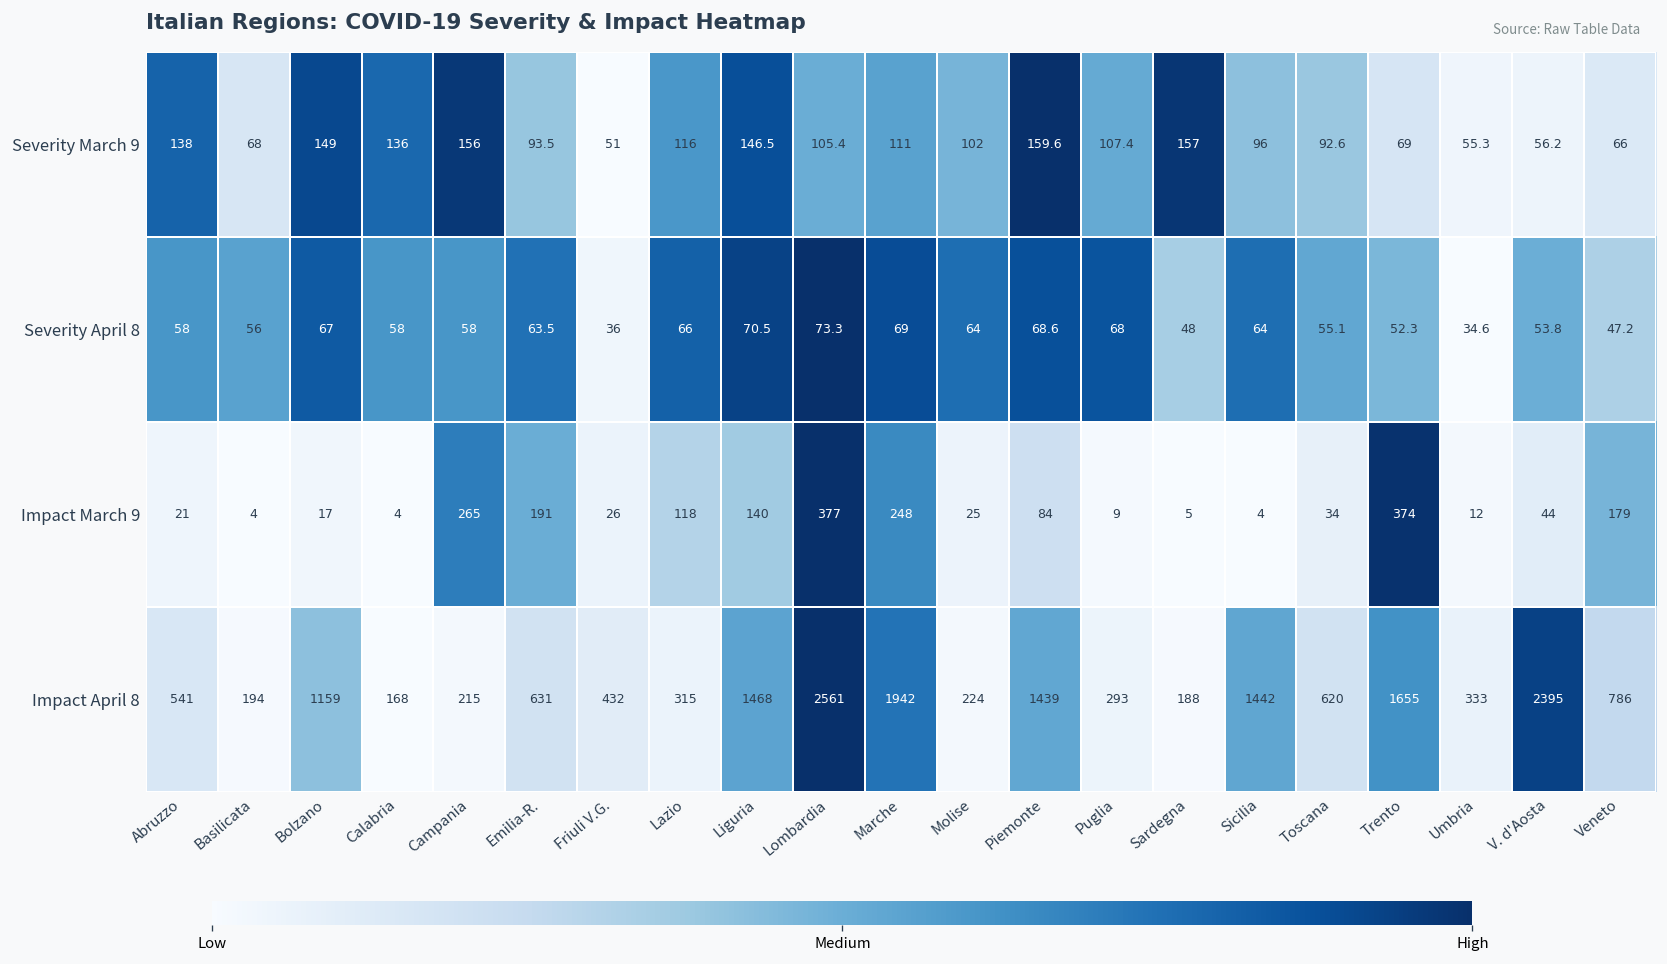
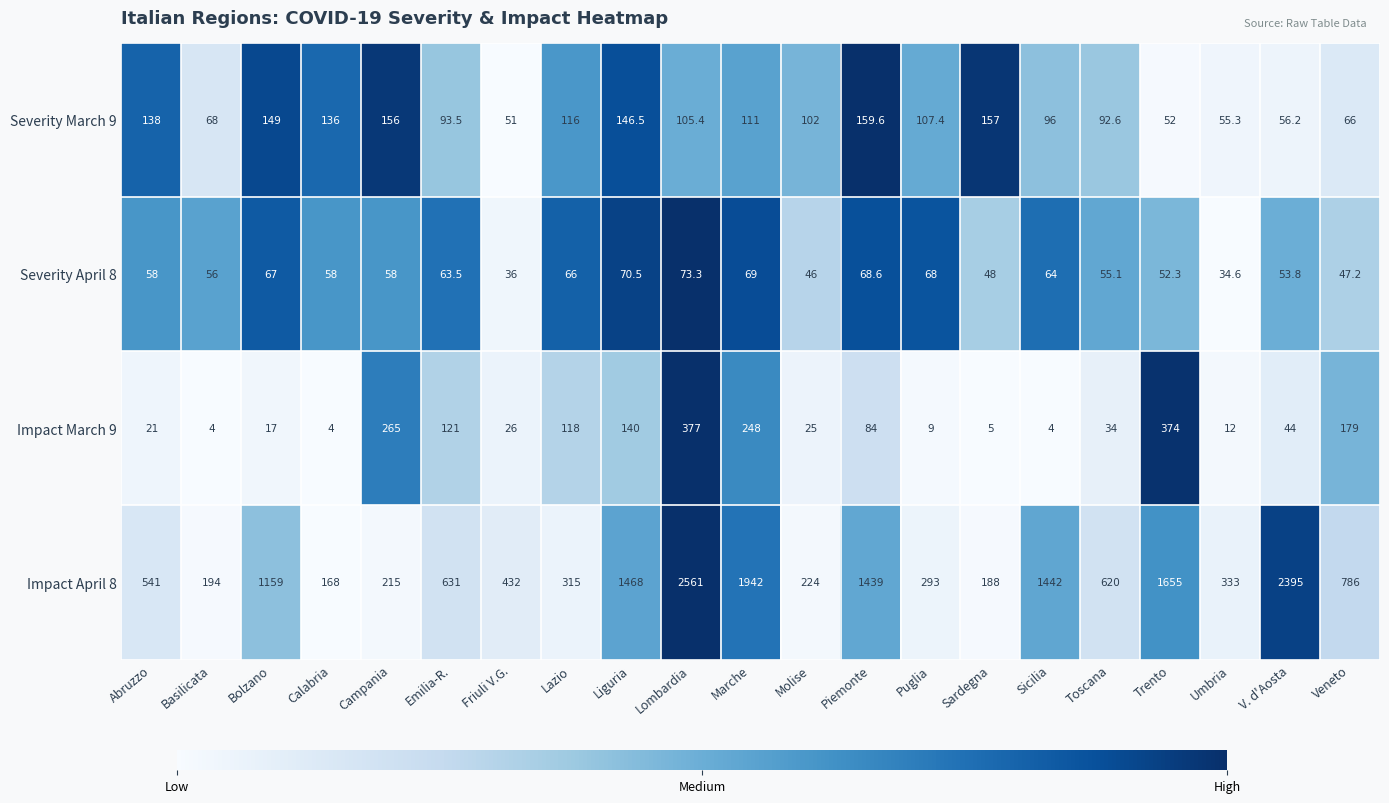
  {
    "Severity March 9": {
      "Abruzzo": 138,
      "Basilicata": 68,
      "Bolzano": 149,
      "Calabria": 136,
      "Campania": 156,
      "Emilia-R.": 93.5,
      "Friuli V.G.": 51,
      "Lazio": 116,
      "Liguria": 146.5,
      "Lombardia": 105.4,
      "Marche": 111,
      "Molise": 102,
      "Piemonte": 159.6,
      "Puglia": 107.4,
      "Sardegna": 157,
      "Sicilia": 96,
      "Toscana": 92.6,
-     "Trento": 69,
+     "Trento": 52,
      "Umbria": 55.3,
      "V. d'Aosta": 56.2,
      "Veneto": 66
    },
    "Severity April 8": {
      "Abruzzo": 58,
      "Basilicata": 56,
      "Bolzano": 67,
      "Calabria": 58,
      "Campania": 58,
      "Emilia-R.": 63.5,
      "Friuli V.G.": 36,
      "Lazio": 66,
      "Liguria": 70.5,
      "Lombardia": 73.3,
      "Marche": 69,
-     "Molise": 64,
+     "Molise": 46,
      "Piemonte": 68.6,
      "Puglia": 68,
      "Sardegna": 48,
      "Sicilia": 64,
      "Toscana": 55.1,
      "Trento": 52.3,
      "Umbria": 34.6,
      "V. d'Aosta": 53.8,
      "Veneto": 47.2
    },
    "Impact March 9": {
      "Abruzzo": 21,
      "Basilicata": 4,
      "Bolzano": 17,
      "Calabria": 4,
      "Campania": 265,
-     "Emilia-R.": 191,
+     "Emilia-R.": 121,
      "Friuli V.G.": 26,
      "Lazio": 118,
      "Liguria": 140,
      "Lombardia": 377,
      "Marche": 248,
      "Molise": 25,
      "Piemonte": 84,
      "Puglia": 9,
      "Sardegna": 5,
      "Sicilia": 4,
      "Toscana": 34,
      "Trento": 374,
      "Umbria": 12,
      "V. d'Aosta": 44,
      "Veneto": 179
    },
    "Impact April 8": {
      "Abruzzo": 541,
      "Basilicata": 194,
      "Bolzano": 1159,
      "Calabria": 168,
      "Campania": 215,
      "Emilia-R.": 631,
      "Friuli V.G.": 432,
      "Lazio": 315,
      "Liguria": 1468,
      "Lombardia": 2561,
      "Marche": 1942,
      "Molise": 224,
      "Piemonte": 1439,
      "Puglia": 293,
      "Sardegna": 188,
      "Sicilia": 1442,
      "Toscana": 620,
      "Trento": 1655,
      "Umbria": 333,
      "V. d'Aosta": 2395,
      "Veneto": 786
    }
  }
